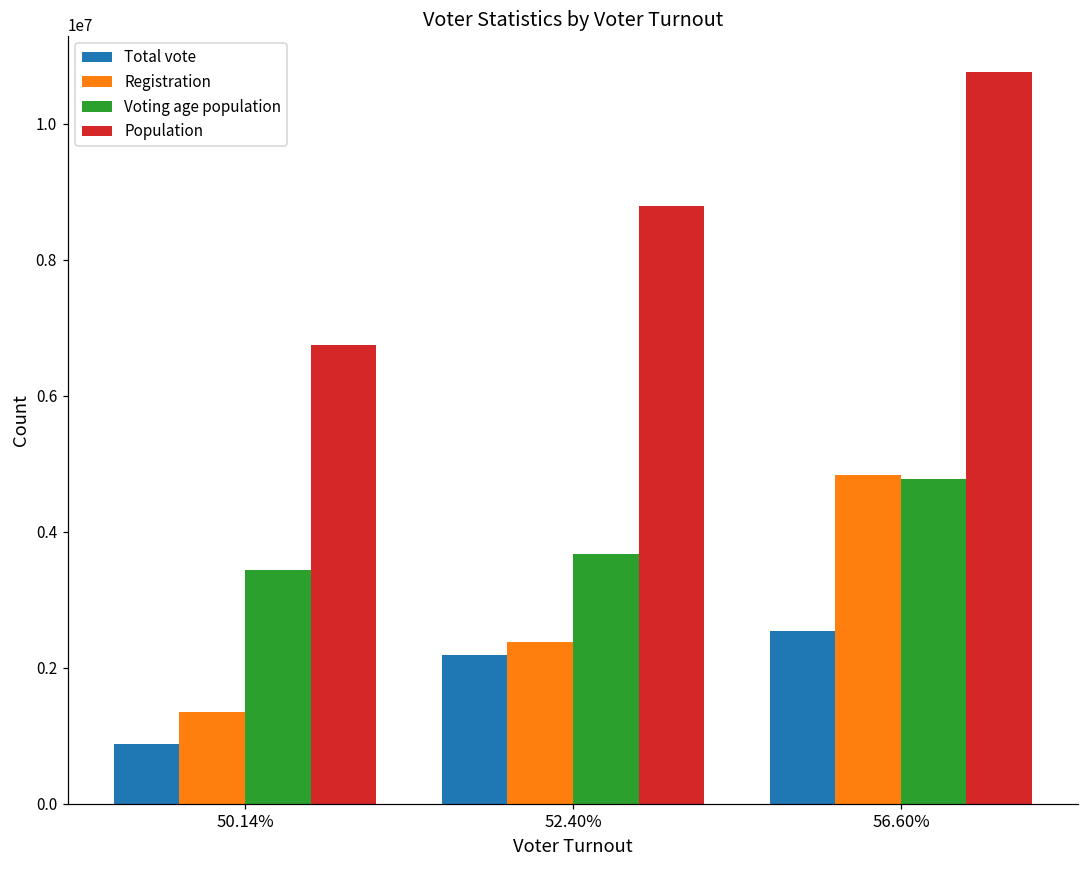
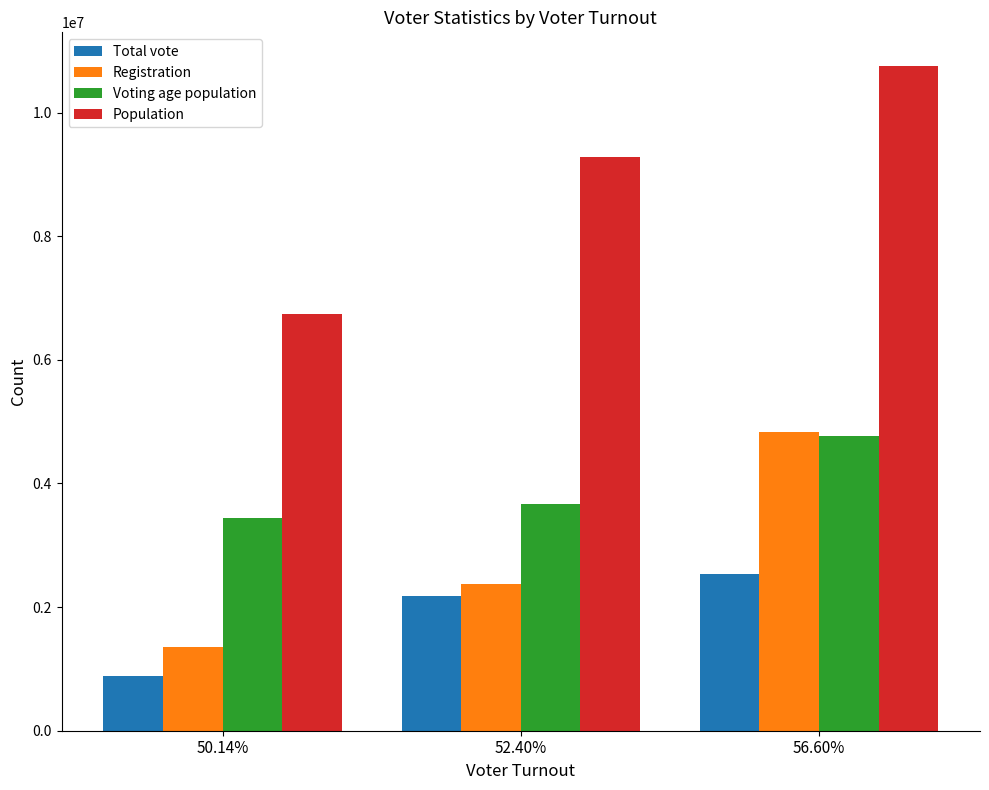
  {
    "Total vote": {
      "50.14%": 900000,
      "52.40%": 2200000,
      "56.60%": 2500000
    },
    "Registration": {
      "50.14%": 1300000,
      "52.40%": 2400000,
      "56.60%": 4800000
    },
    "Voting age population": {
      "50.14%": 3400000,
      "52.40%": 3700000,
      "56.60%": 4800000
    },
    "Population": {
      "50.14%": 6700000,
-     "52.40%": 8800000,
+     "52.40%": 9300000,
      "56.60%": 10800000
    }
  }
